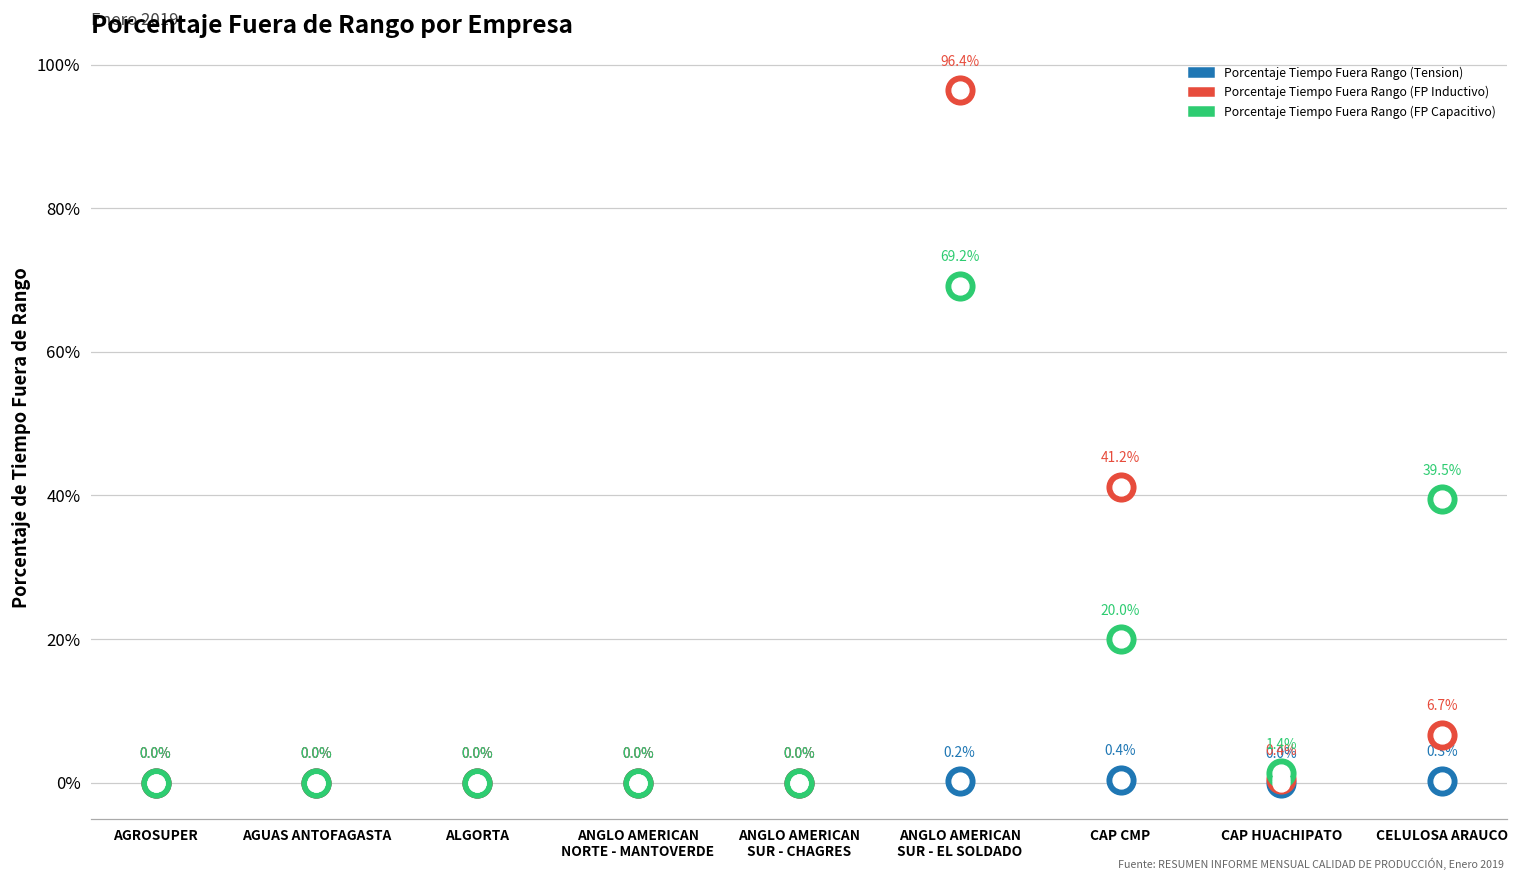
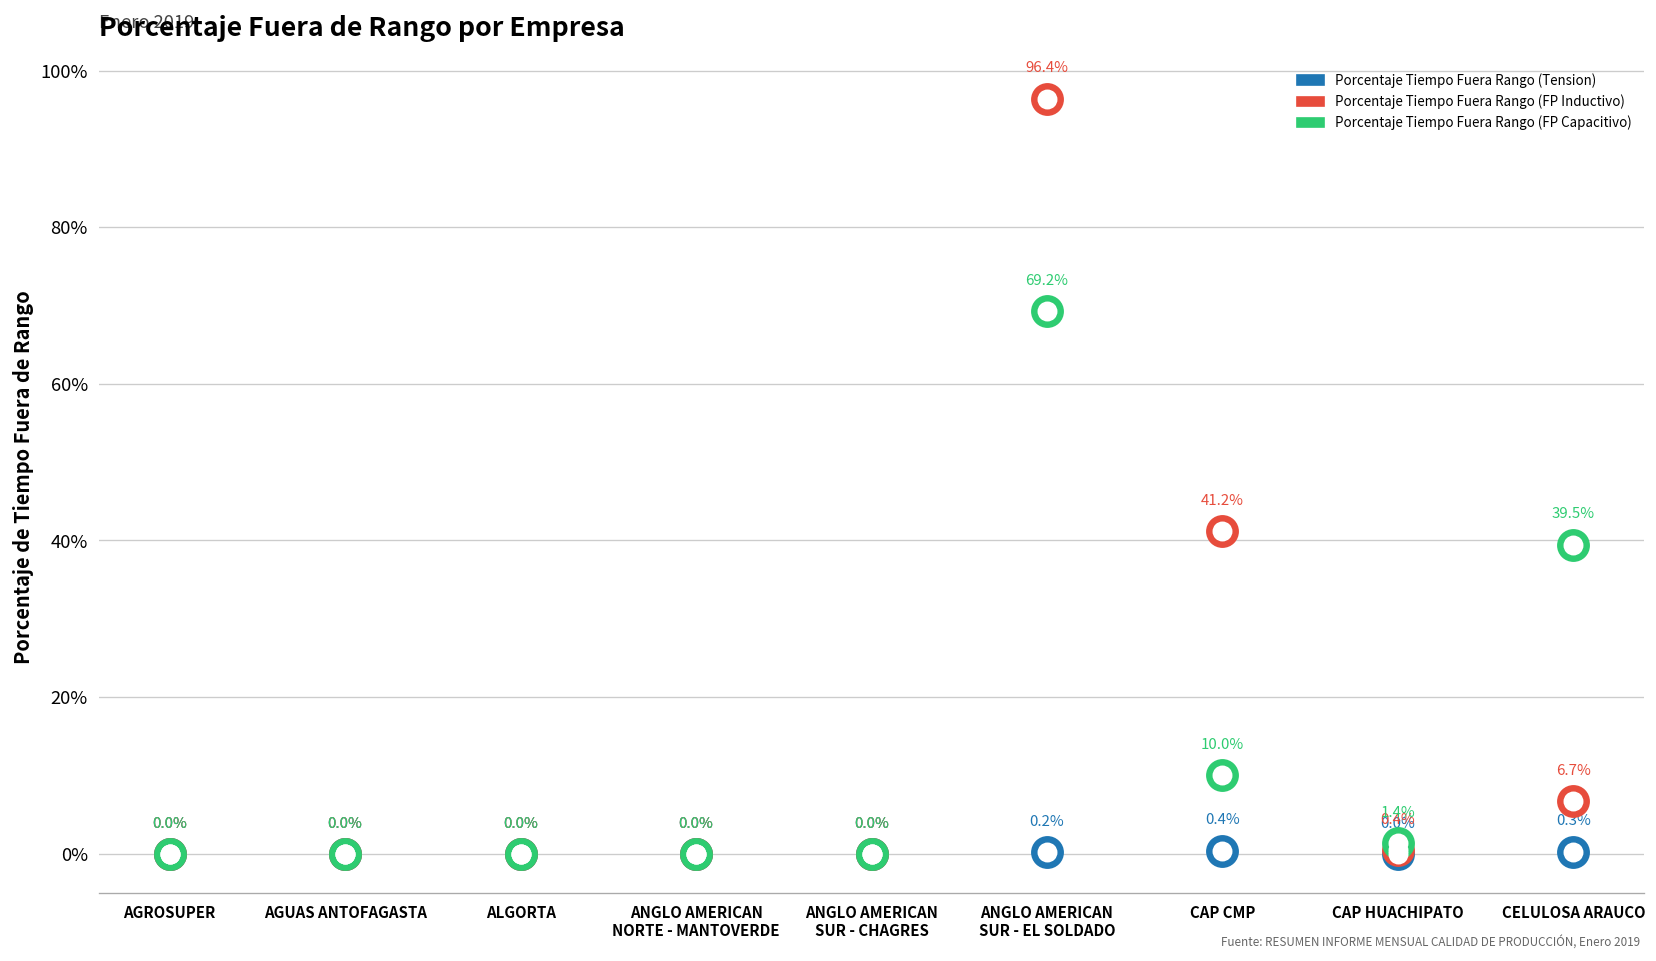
  {
    "Porcentaje Tiempo Fuera Rango (FP Capacitivo)": {
-     "CAP CMP": "20.0%"
+     "CAP CMP": "10.0%"
    }
  }
